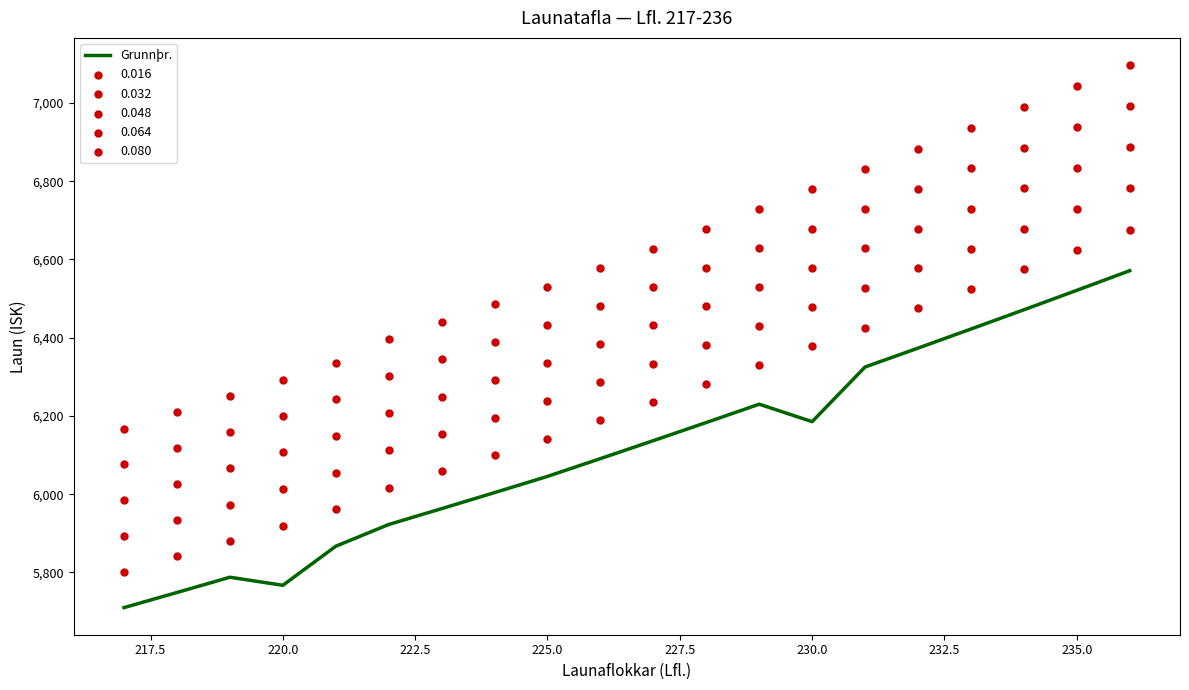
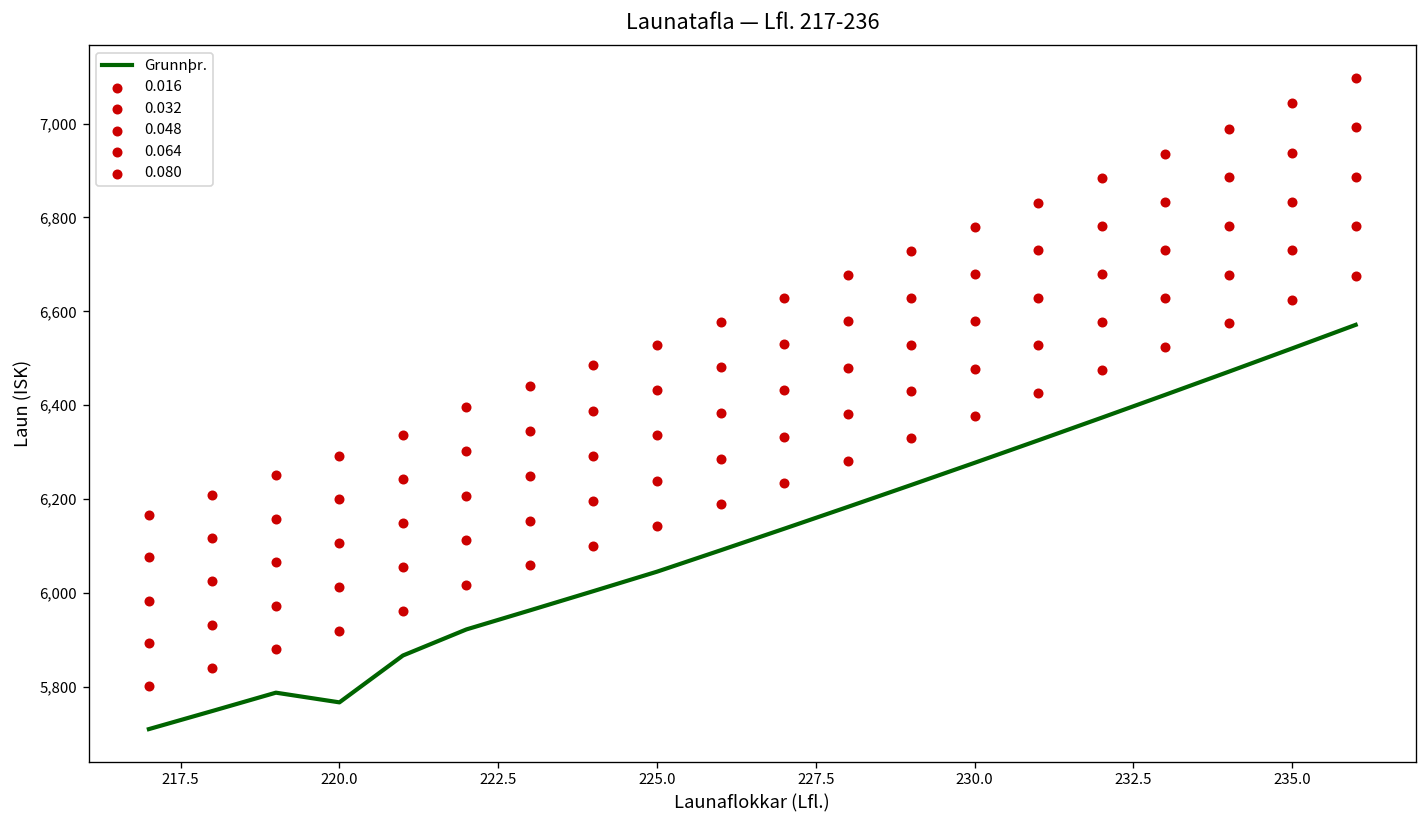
  {
    "Grunnþr.": {
      "220.0": "5,770",
      "225.0": "6,050",
-     "230.0": "6,190",
+     "230.0": "6,280",
      "235.0": "6,520"
    }
  }
